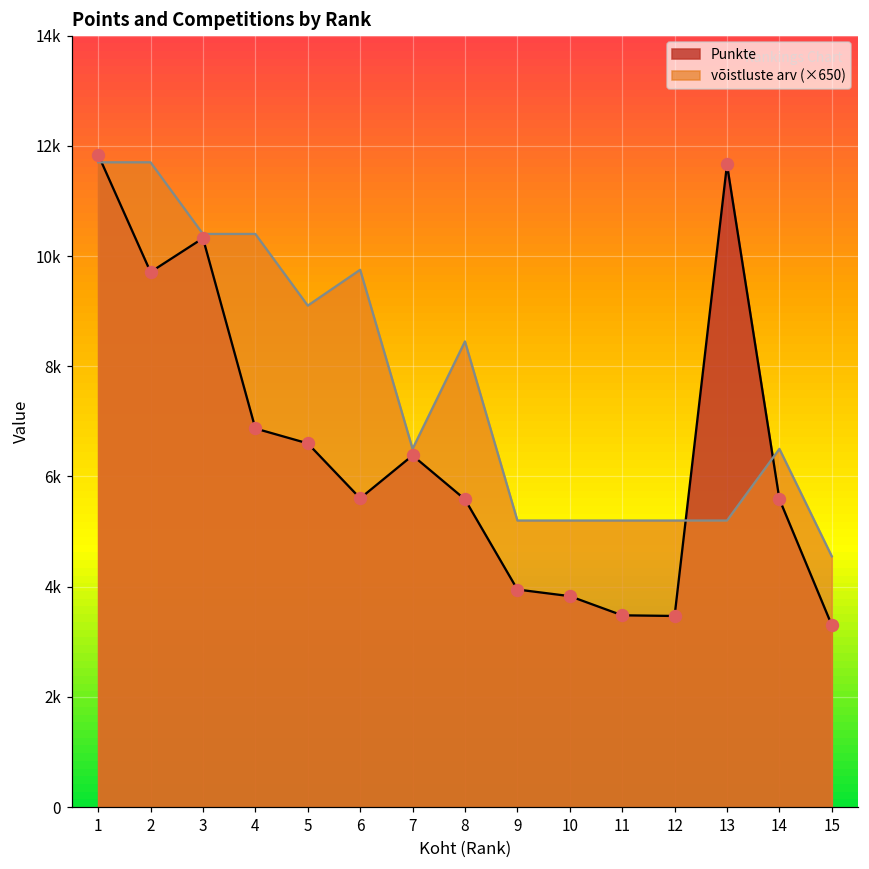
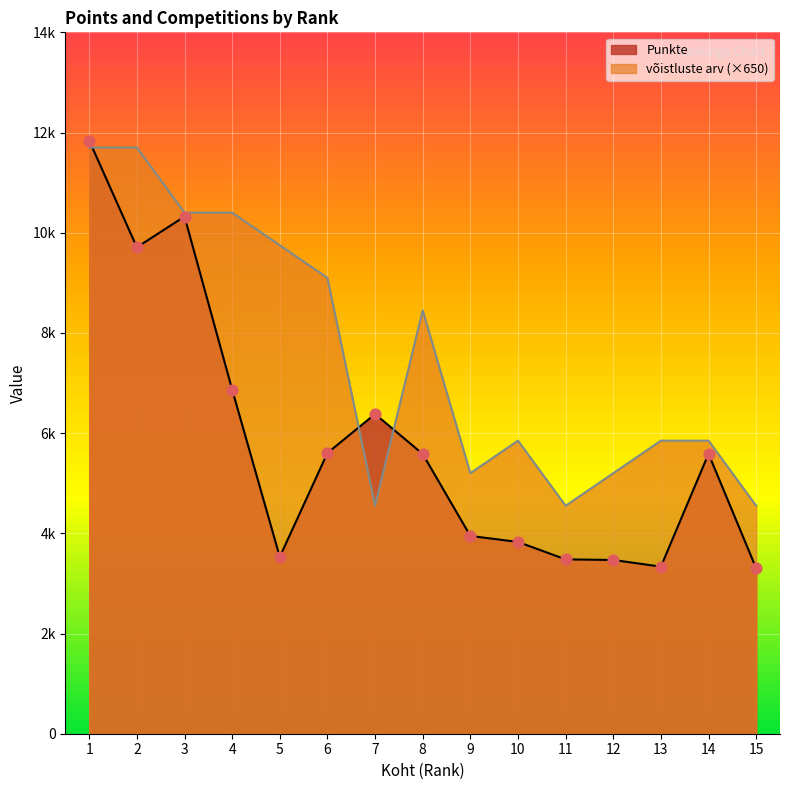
  {
    "Punkte": {
      "1": 11800,
      "2": 9700,
      "3": 10300,
      "4": 6900,
-     "5": 6600,
+     "5": 3500,
      "6": 5600,
      "7": 6400,
      "8": 5600,
      "9": 3900,
      "10": 3800,
      "11": 3500,
      "12": 3500,
-     "13": 11700,
+     "13": 3300,
      "14": 5600,
      "15": 3300
    },
    "võistluste arv (×650)": {
      "1": 11700,
      "2": 11700,
      "3": 10400,
      "4": 10400,
-     "5": 9100,
-     "6": 9800,
-     "7": 6500,
+     "5": 9800,
+     "6": 9100,
+     "7": 4600,
      "8": 8500,
      "9": 5200,
-     "10": 5200,
-     "11": 5200,
+     "10": 5900,
+     "11": 4600,
      "12": 5200,
-     "13": 5200,
-     "14": 6500,
+     "13": 5900,
+     "14": 5900,
      "15": 4600
    }
  }
